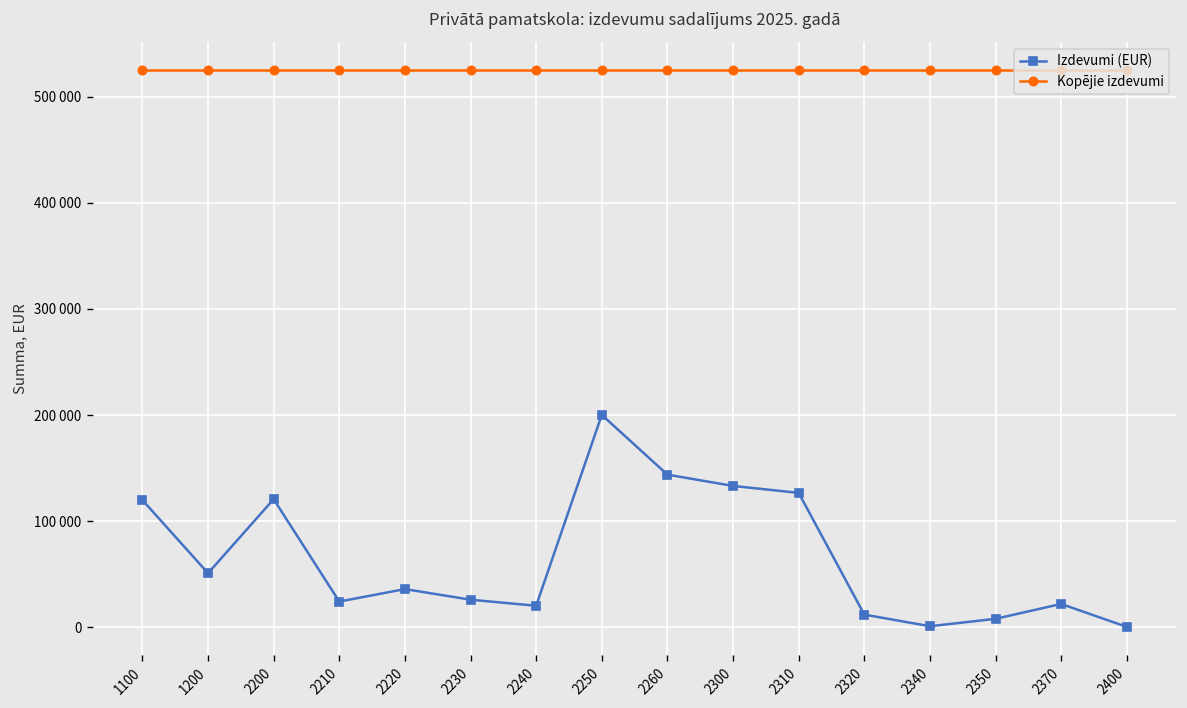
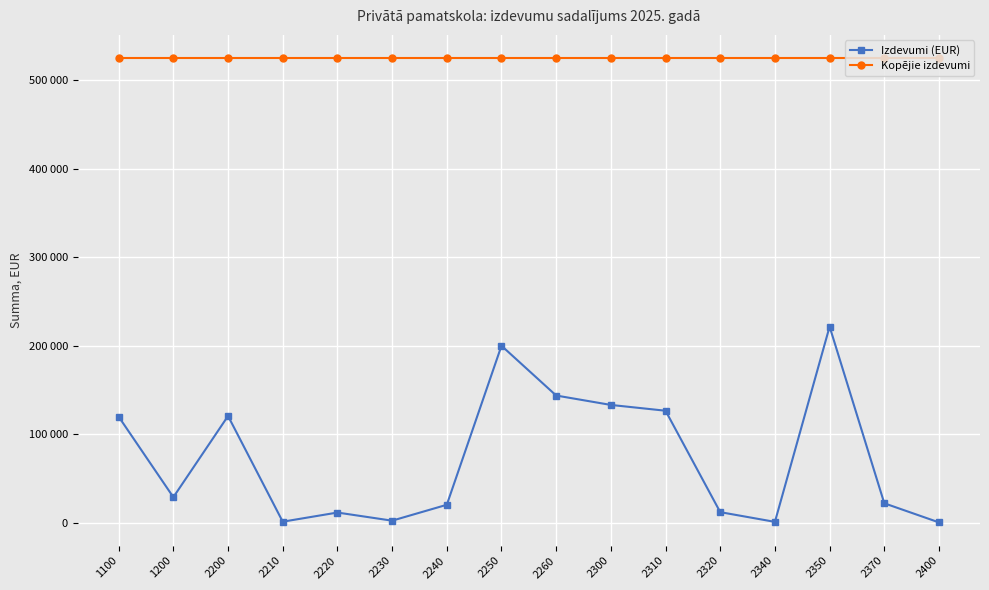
  {
    "Izdevumi (EUR)": {
      "1100": 120000,
-     "1200": 50000,
+     "1200": 30000,
      "2200": 120000,
-     "2210": 20000,
-     "2220": 40000,
-     "2230": 30000,
+     "2210": 0,
+     "2220": 10000,
+     "2230": 0,
      "2240": 20000,
      "2250": 200000,
      "2260": 140000,
      "2300": 130000,
      "2310": 130000,
      "2320": 10000,
      "2340": 0,
-     "2350": 10000,
+     "2350": 220000,
      "2370": 20000,
      "2400": 0
    },
    "Kopējie izdevumi": {
      "1100": 530000,
      "1200": 530000,
      "2200": 530000,
      "2210": 530000,
      "2220": 530000,
      "2230": 530000,
      "2240": 530000,
      "2250": 530000,
      "2260": 530000,
      "2300": 530000,
      "2310": 530000,
      "2320": 530000,
      "2340": 530000,
      "2350": 530000
    }
  }
